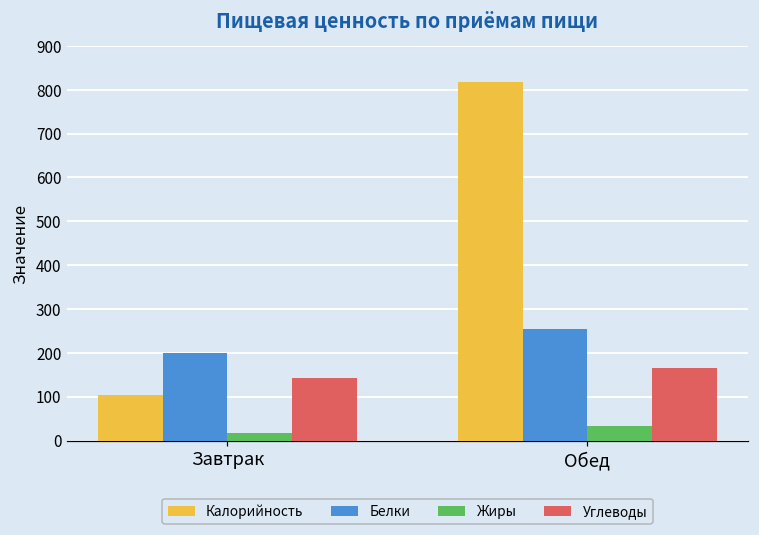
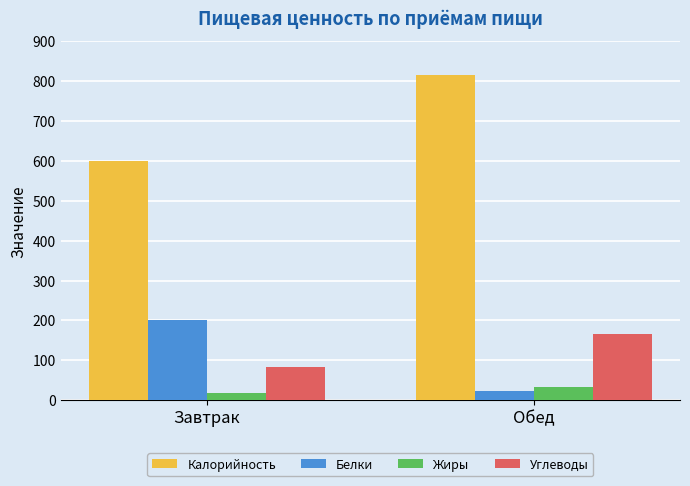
  {
    "Калорийность": {
-     "Завтрак": 100,
+     "Завтрак": 600,
      "Обед": 820
    },
    "Белки": {
      "Завтрак": 200,
-     "Обед": 250
+     "Обед": 20
    },
    "Жиры": {
      "Завтрак": 20,
      "Обед": 30
    },
    "Углеводы": {
-     "Завтрак": 140,
+     "Завтрак": 80,
      "Обед": 170
    }
  }
